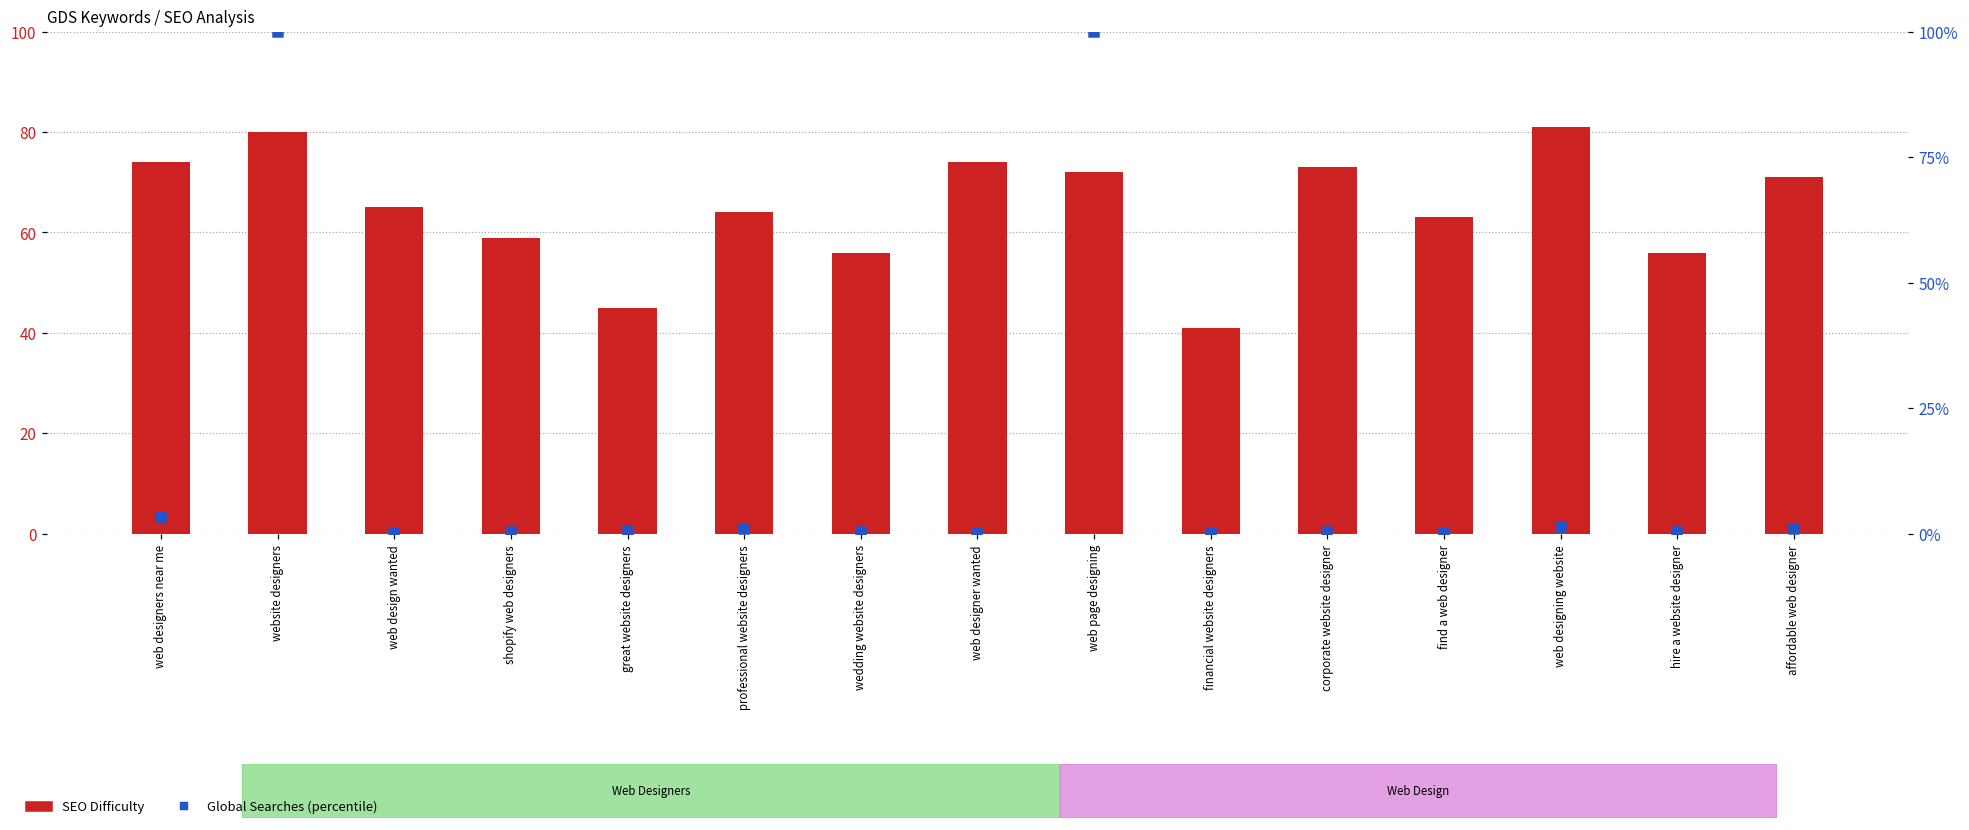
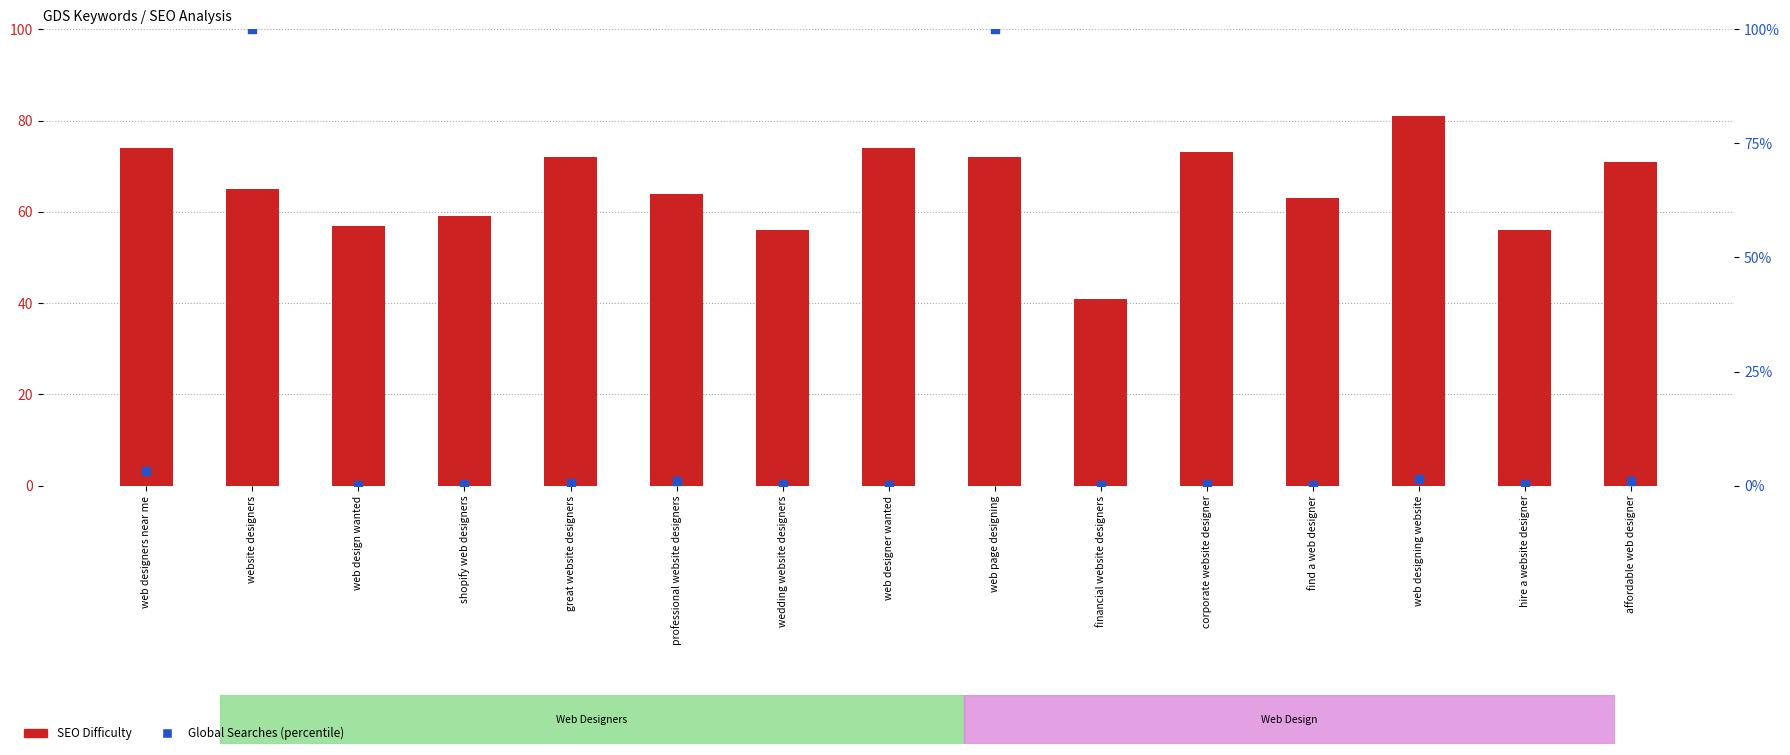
  {
    "SEO Difficulty": {
      "web designers near me": 74,
-     "website designers": 80,
-     "web design wanted": 65,
+     "website designers": 65,
+     "web design wanted": 57,
      "shopify web designers": 59,
-     "great website designers": 45,
+     "great website designers": 72,
      "professional website designers": 64,
      "wedding website designers": 56,
      "web designer wanted": 74,
      "web page designing": 72,
      "financial website designers": 41,
      "corporate website designer": 73,
      "find a web designer": 63,
      "web designing website": 81,
      "hire a website designer": 56,
      "affordable web designer": 71
    }
  }
